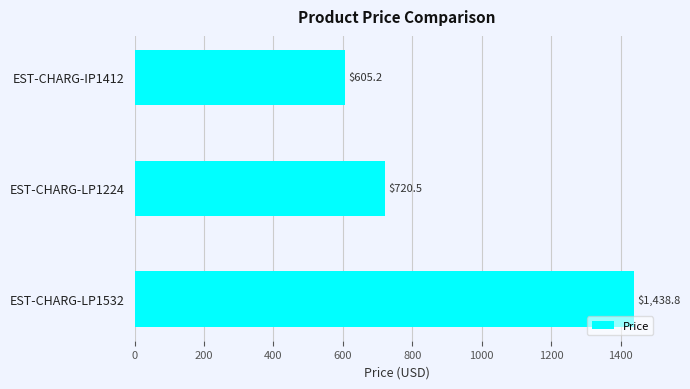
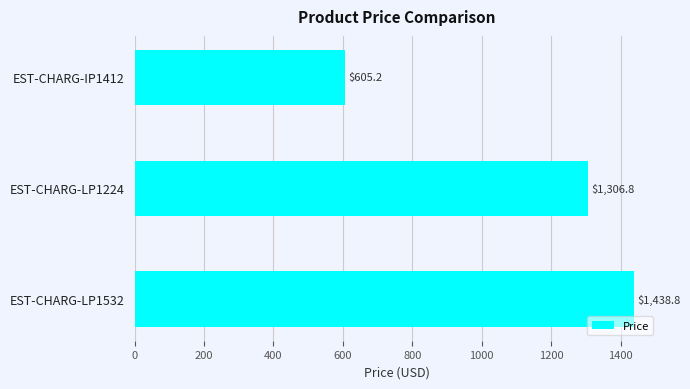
  {
    "EST-CHARG-IP1412": "$605.2",
-   "EST-CHARG-LP1224": "$720.5",
+   "EST-CHARG-LP1224": "$1,306.8",
    "EST-CHARG-LP1532": "$1,438.8"
  }
